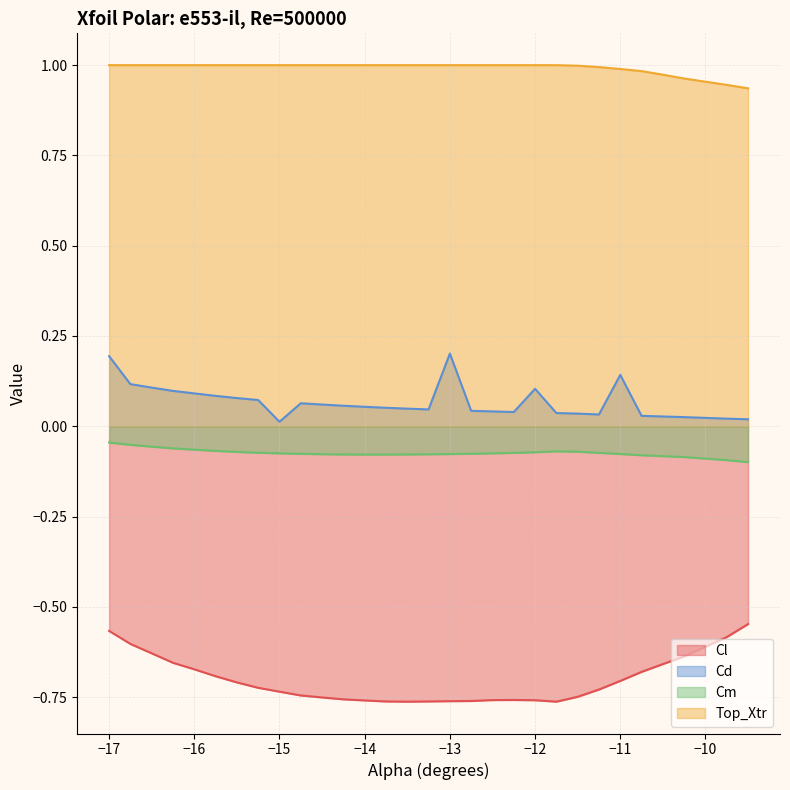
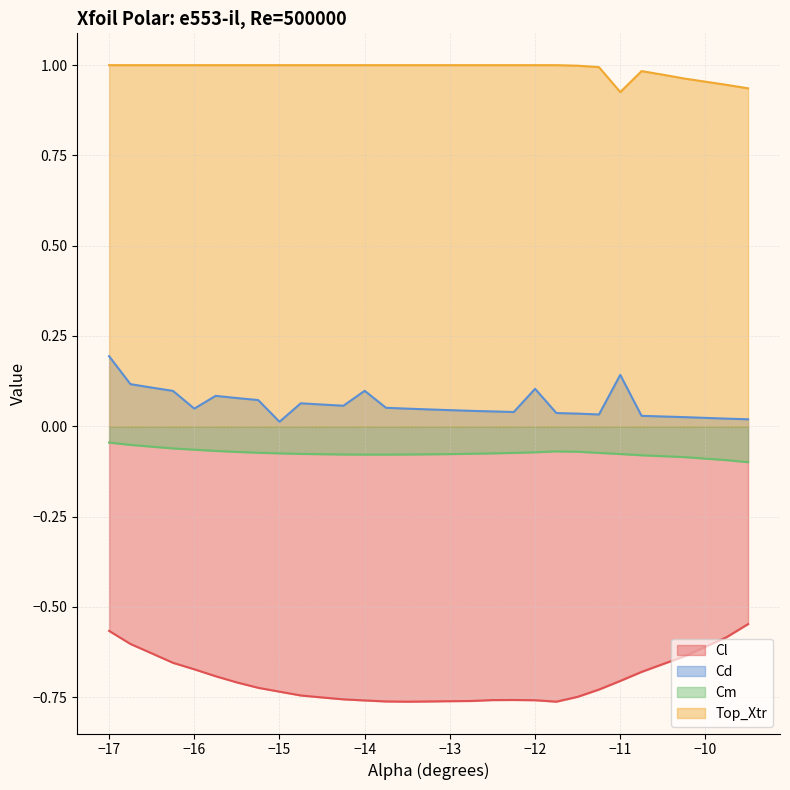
  {
    "Cd": {
      "−17": 0.19,
-     "−16": 0.09,
+     "−16": 0.05,
      "−15": 0.01,
-     "−14": 0.05,
-     "−13": 0.20,
+     "−14": 0.10,
+     "−13": 0.04,
      "−12": 0.10,
      "−11": 0.14
    },
    "Top_Xtr": {
      "−17": 1.00,
      "−16": 1.00,
      "−15": 1.00,
      "−14": 1.00,
      "−13": 1.00,
      "−12": 1.00,
-     "−11": 0.99
+     "−11": 0.93
    }
  }
